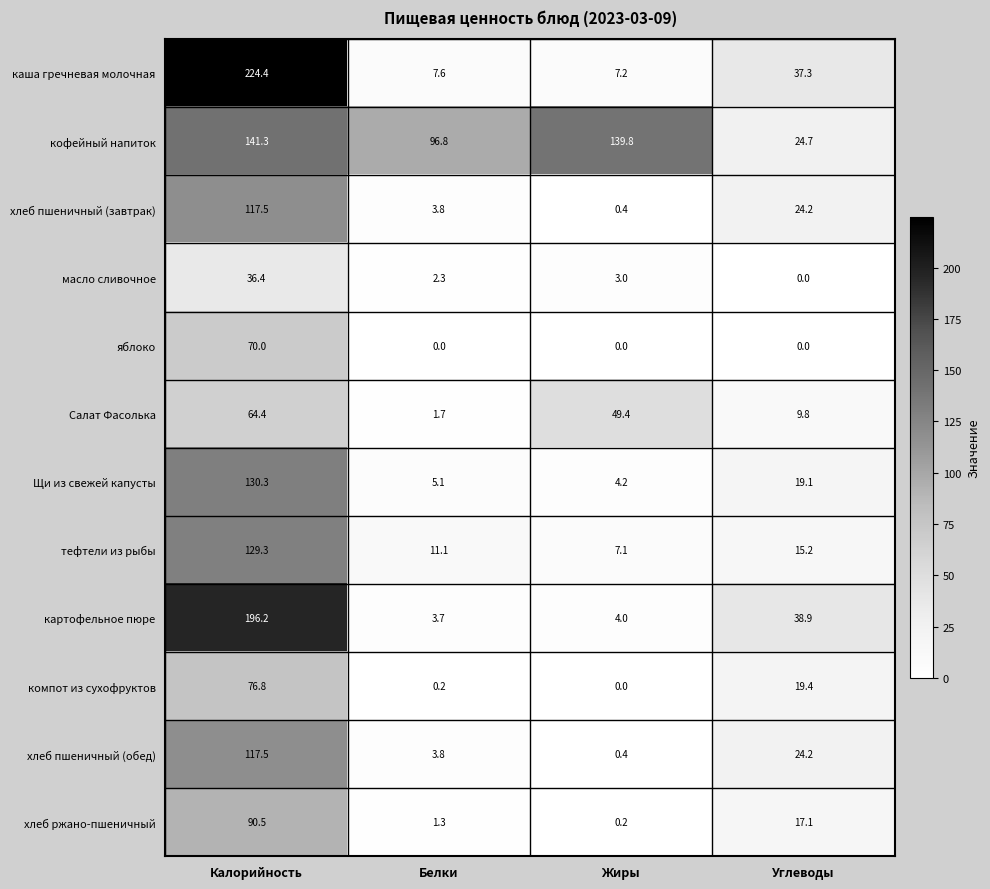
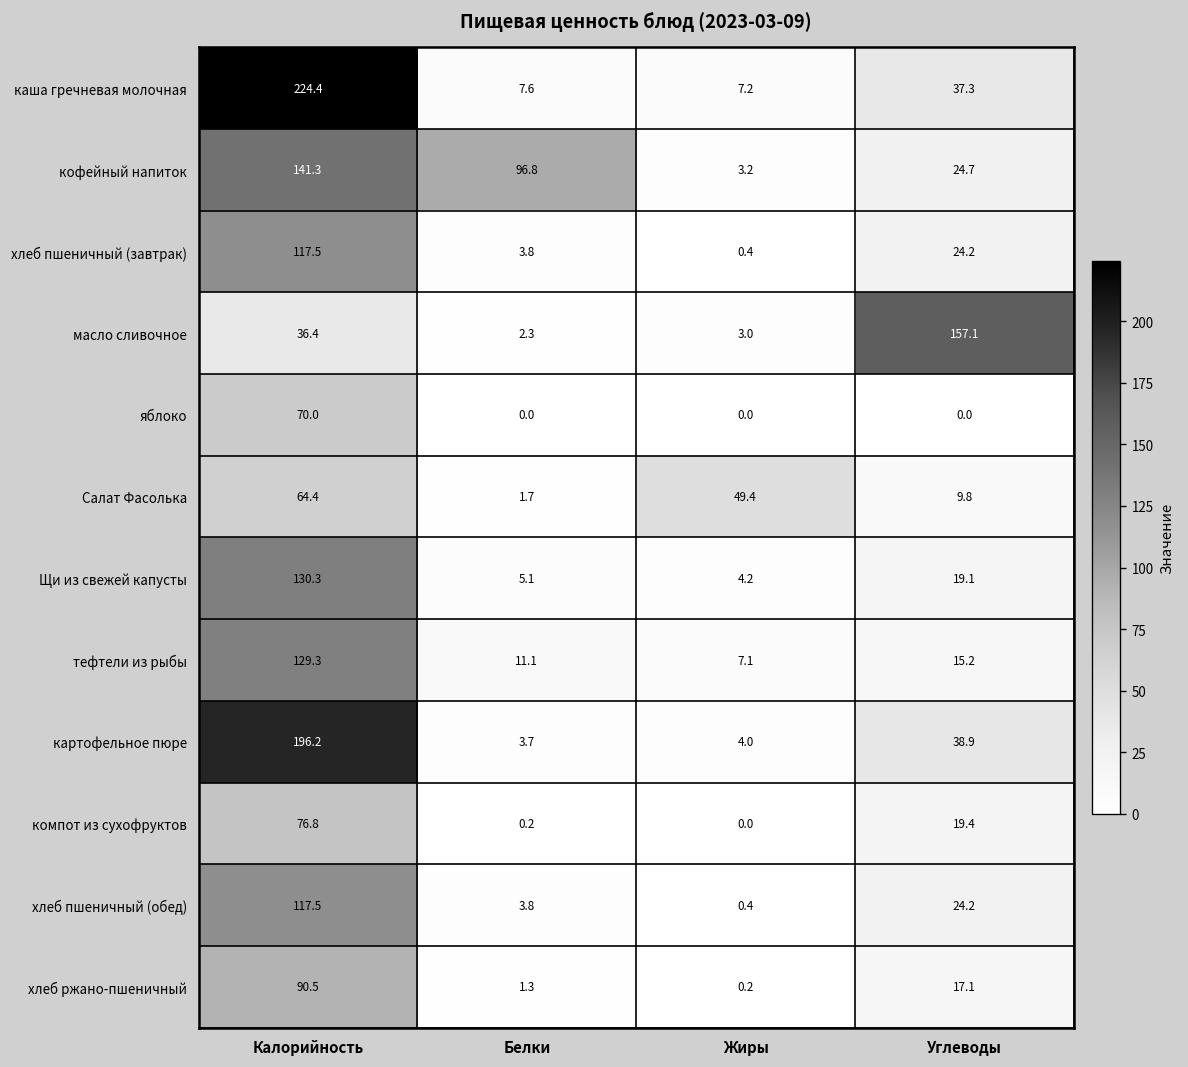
  {
    "каша гречневая молочная": {
      "Калорийность": 224.4,
      "Белки": 7.6,
      "Жиры": 7.2,
      "Углеводы": 37.3
    },
    "кофейный напиток": {
      "Калорийность": 141.3,
      "Белки": 96.8,
-     "Жиры": 139.8,
+     "Жиры": 3.2,
      "Углеводы": 24.7
    },
    "хлеб пшеничный (завтрак)": {
      "Калорийность": 117.5,
      "Белки": 3.8,
      "Жиры": 0.4,
      "Углеводы": 24.2
    },
    "масло сливочное": {
      "Калорийность": 36.4,
      "Белки": 2.3,
      "Жиры": 3.0,
-     "Углеводы": 0.0
+     "Углеводы": 157.1
    },
    "яблоко": {
      "Калорийность": 70.0,
      "Белки": 0.0,
      "Жиры": 0.0,
      "Углеводы": 0.0
    },
    "Салат Фасолька": {
      "Калорийность": 64.4,
      "Белки": 1.7,
      "Жиры": 49.4,
      "Углеводы": 9.8
    },
    "Щи из свежей капусты": {
      "Калорийность": 130.3,
      "Белки": 5.1,
      "Жиры": 4.2,
      "Углеводы": 19.1
    },
    "тефтели из рыбы": {
      "Калорийность": 129.3,
      "Белки": 11.1,
      "Жиры": 7.1,
      "Углеводы": 15.2
    },
    "картофельное пюре": {
      "Калорийность": 196.2,
      "Белки": 3.7,
      "Жиры": 4.0,
      "Углеводы": 38.9
    },
    "компот из сухофруктов": {
      "Калорийность": 76.8,
      "Белки": 0.2,
      "Жиры": 0.0,
      "Углеводы": 19.4
    },
    "хлеб пшеничный (обед)": {
      "Калорийность": 117.5,
      "Белки": 3.8,
      "Жиры": 0.4,
      "Углеводы": 24.2
    },
    "хлеб ржано-пшеничный": {
      "Калорийность": 90.5,
      "Белки": 1.3,
      "Жиры": 0.2,
      "Углеводы": 17.1
    }
  }
